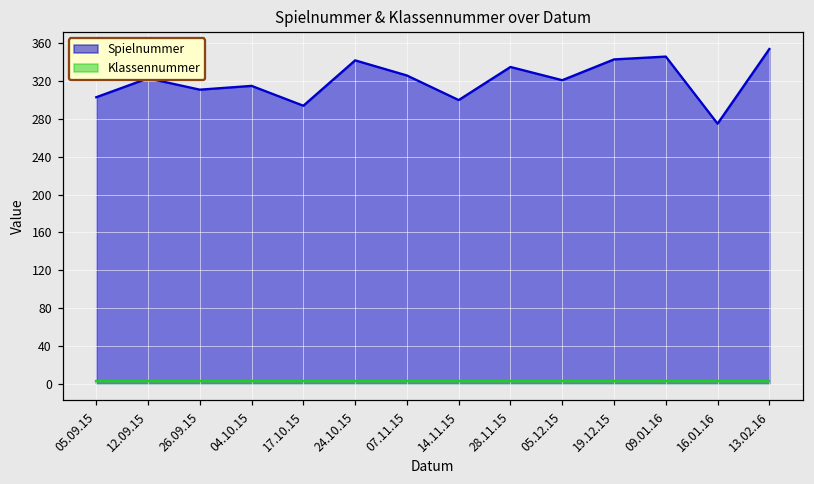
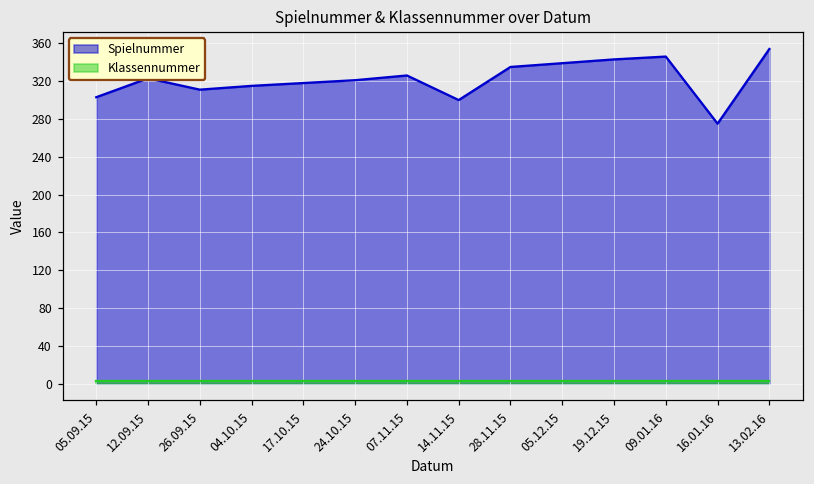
  {
    "Spielnummer": {
      "05.09.15": 300,
      "12.09.15": 320,
      "26.09.15": 310,
      "04.10.15": 320,
-     "17.10.15": 290,
-     "24.10.15": 340,
+     "17.10.15": 320,
+     "24.10.15": 320,
      "07.11.15": 330,
      "14.11.15": 300,
      "28.11.15": 340,
-     "05.12.15": 320,
+     "05.12.15": 340,
      "19.12.15": 340,
      "09.01.16": 350,
      "16.01.16": 280,
      "13.02.16": 350
    },
    "Klassennummer": {
      "05.09.15": 0,
      "12.09.15": 0,
      "26.09.15": 0,
      "04.10.15": 0,
      "17.10.15": 0,
      "24.10.15": 0,
      "07.11.15": 0,
      "14.11.15": 0,
      "28.11.15": 0,
      "05.12.15": 0,
      "19.12.15": 0,
      "09.01.16": 0,
      "16.01.16": 0,
      "13.02.16": 0
    }
  }
